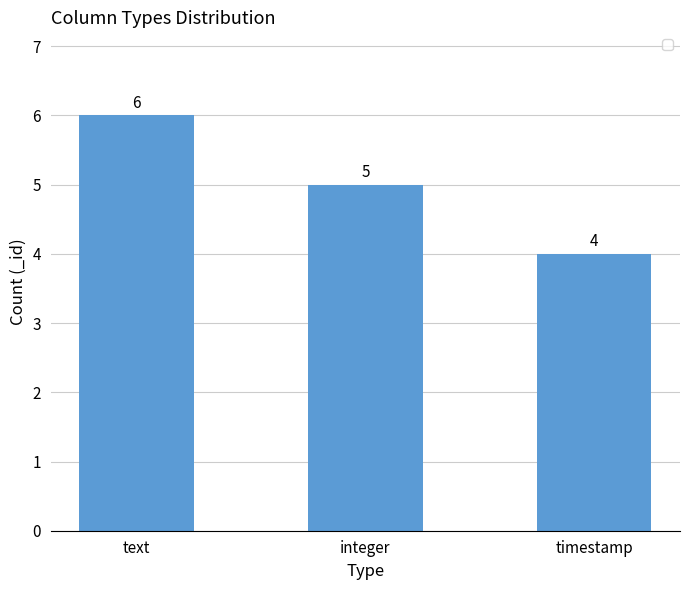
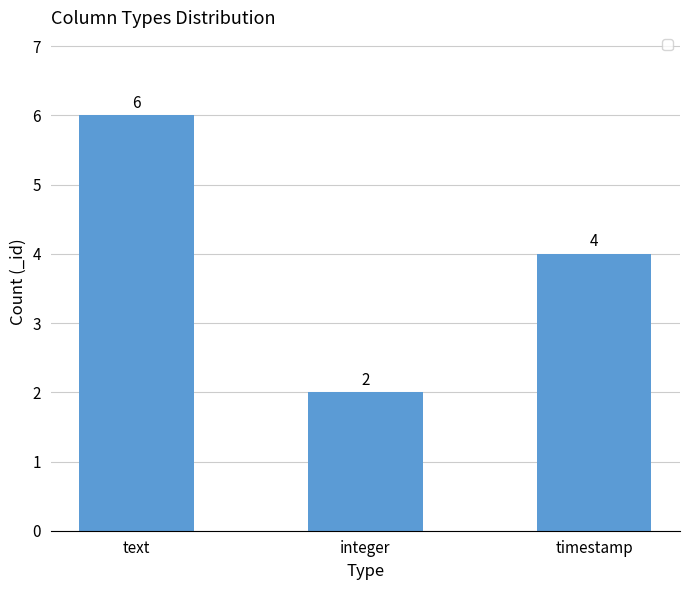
  {
    "text": 6,
-   "integer": 5,
+   "integer": 2,
    "timestamp": 4
  }
